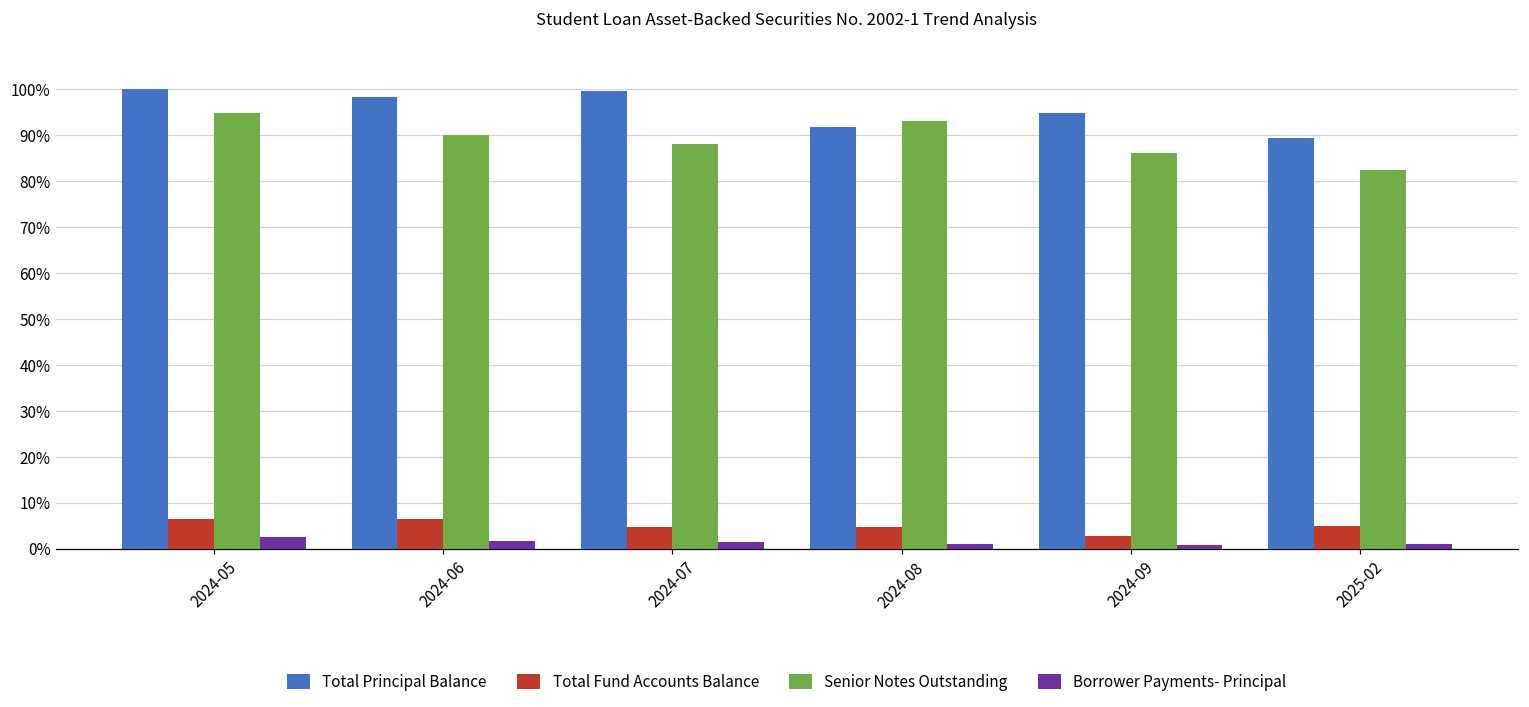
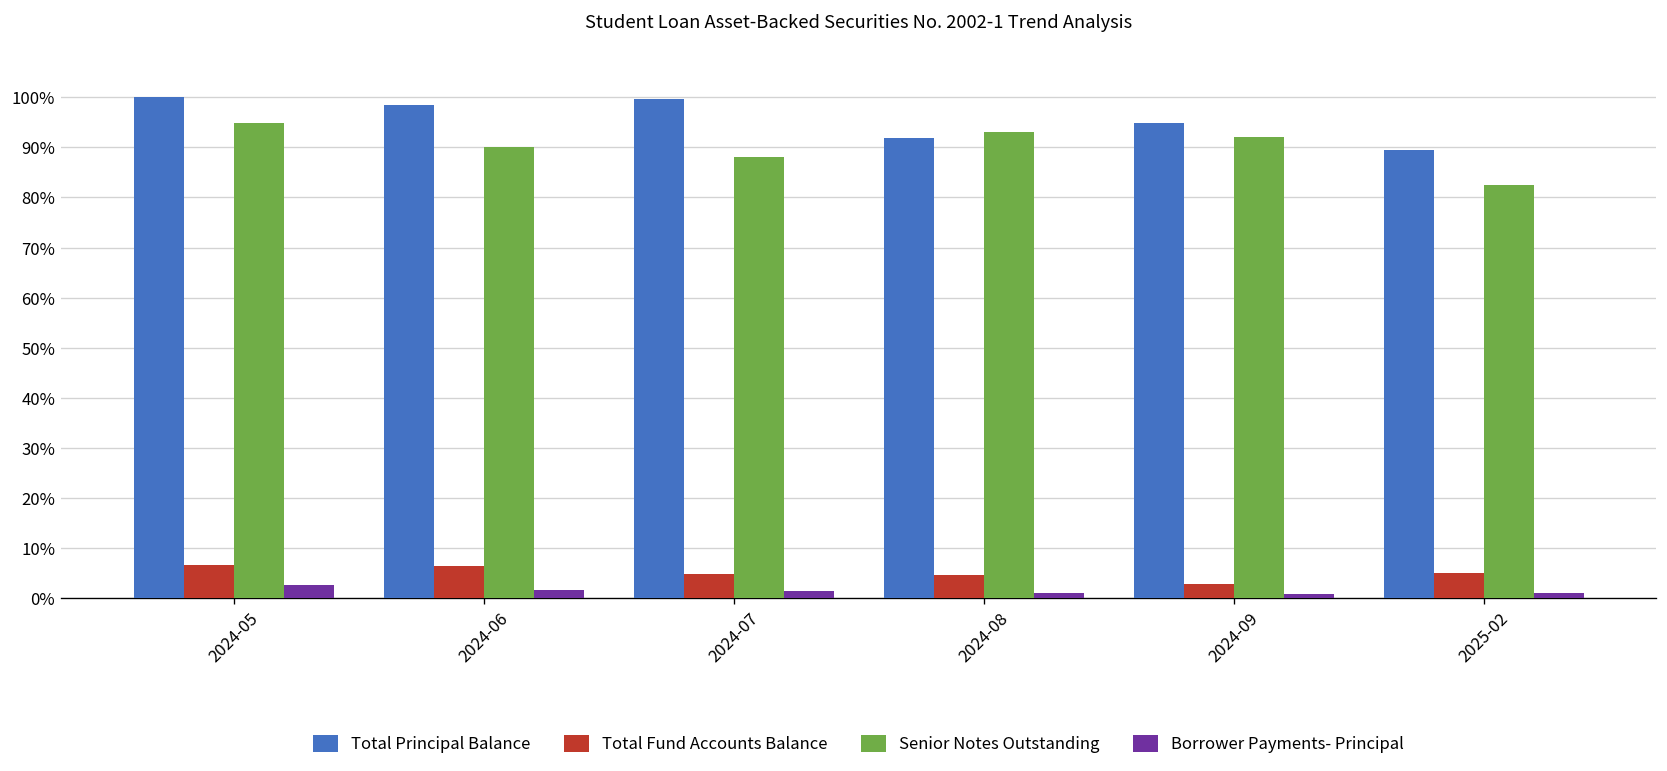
  {
    "Total Principal Balance": {
      "2024-05": "100%",
      "2024-06": "98%",
      "2024-07": "100%",
      "2024-08": "92%",
      "2024-09": "95%",
      "2025-02": "89%"
    },
    "Total Fund Accounts Balance": {
      "2024-05": "7%",
      "2024-06": "6%",
      "2024-07": "5%",
      "2024-08": "5%",
      "2024-09": "3%",
      "2025-02": "5%"
    },
    "Senior Notes Outstanding": {
      "2024-05": "95%",
      "2024-06": "90%",
      "2024-07": "88%",
      "2024-08": "93%",
-     "2024-09": "86%",
+     "2024-09": "92%",
      "2025-02": "83%"
    },
    "Borrower Payments- Principal": {
      "2024-05": "3%",
      "2024-06": "2%",
      "2024-07": "1%",
      "2024-08": "1%",
      "2024-09": "1%",
      "2025-02": "1%"
    }
  }
